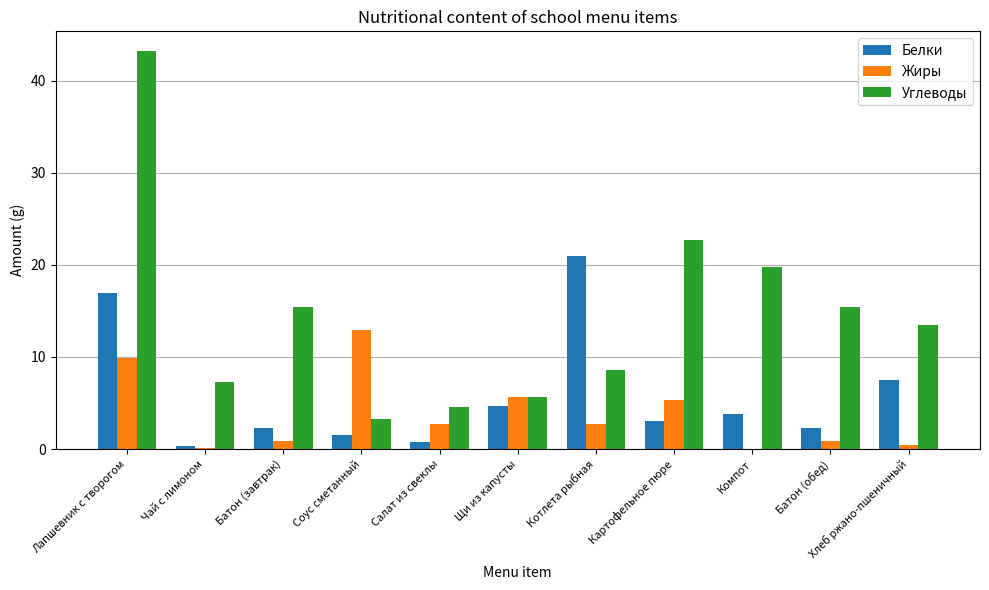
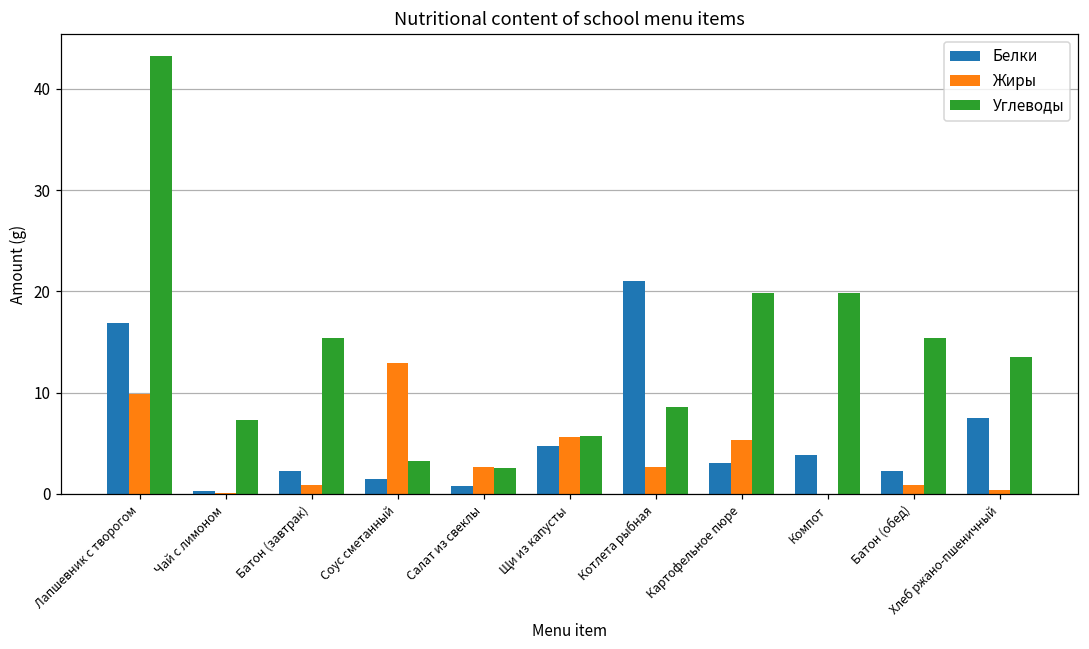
  {
    "Белки": {
      "Лапшевник с творогом": 17,
      "Чай с лимоном": 0,
      "Батон (завтрак)": 2,
      "Соус сметанный": 2,
      "Салат из свеклы": 1,
      "Щи из капусты": 5,
      "Котлета рыбная": 21,
      "Картофельное пюре": 3,
      "Компот": 4,
      "Батон (обед)": 2,
      "Хлеб ржано-пшеничный": 8
    },
    "Жиры": {
      "Лапшевник с творогом": 10,
      "Батон (завтрак)": 1,
      "Соус сметанный": 13,
      "Салат из свеклы": 3,
      "Щи из капусты": 6,
      "Котлета рыбная": 3,
      "Картофельное пюре": 5,
      "Компот": 0,
      "Батон (обед)": 1,
      "Хлеб ржано-пшеничный": 0
    },
    "Углеводы": {
      "Лапшевник с творогом": 43,
      "Чай с лимоном": 7,
      "Батон (завтрак)": 15,
      "Соус сметанный": 3,
-     "Салат из свеклы": 5,
+     "Салат из свеклы": 3,
      "Щи из капусты": 6,
      "Котлета рыбная": 9,
-     "Картофельное пюре": 23,
+     "Картофельное пюре": 20,
      "Компот": 20,
      "Батон (обед)": 15,
      "Хлеб ржано-пшеничный": 14
    }
  }
